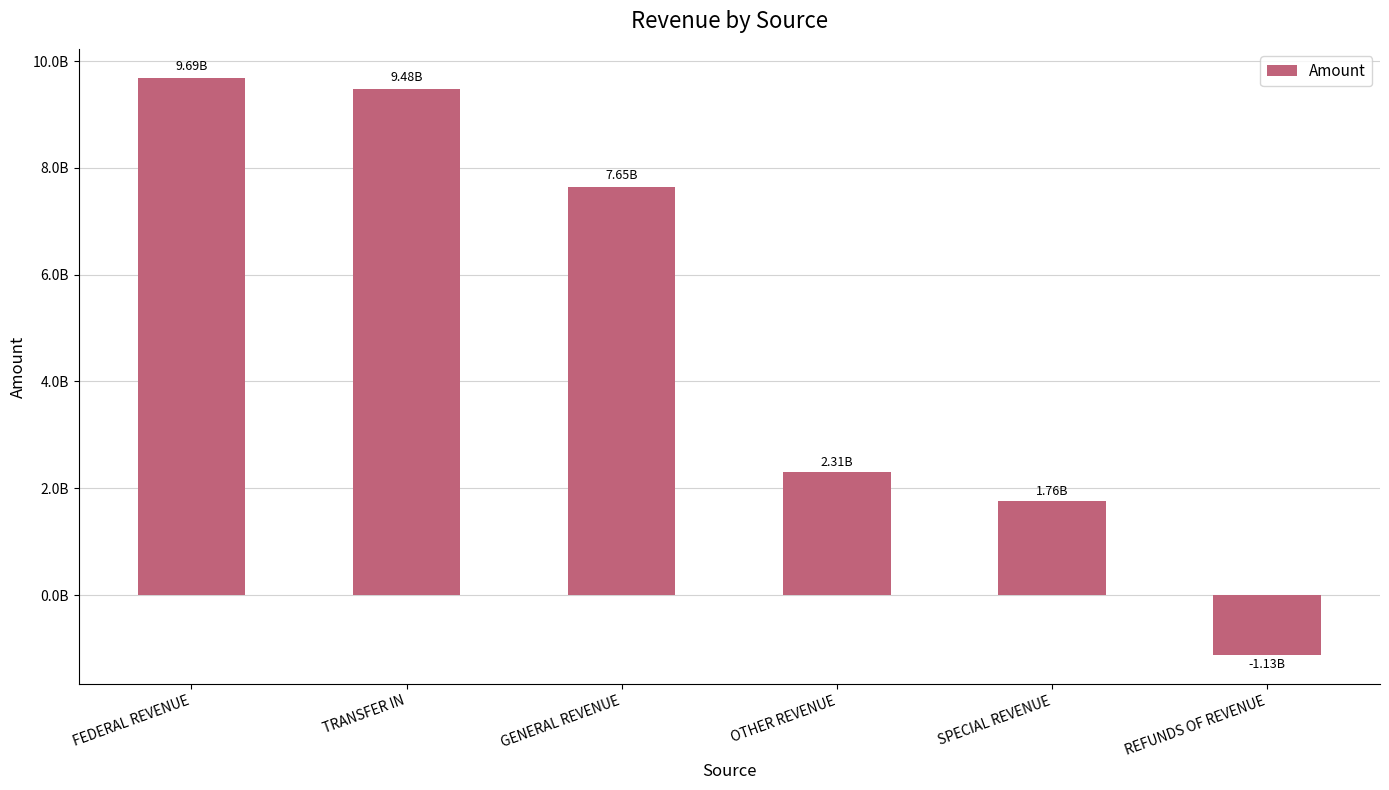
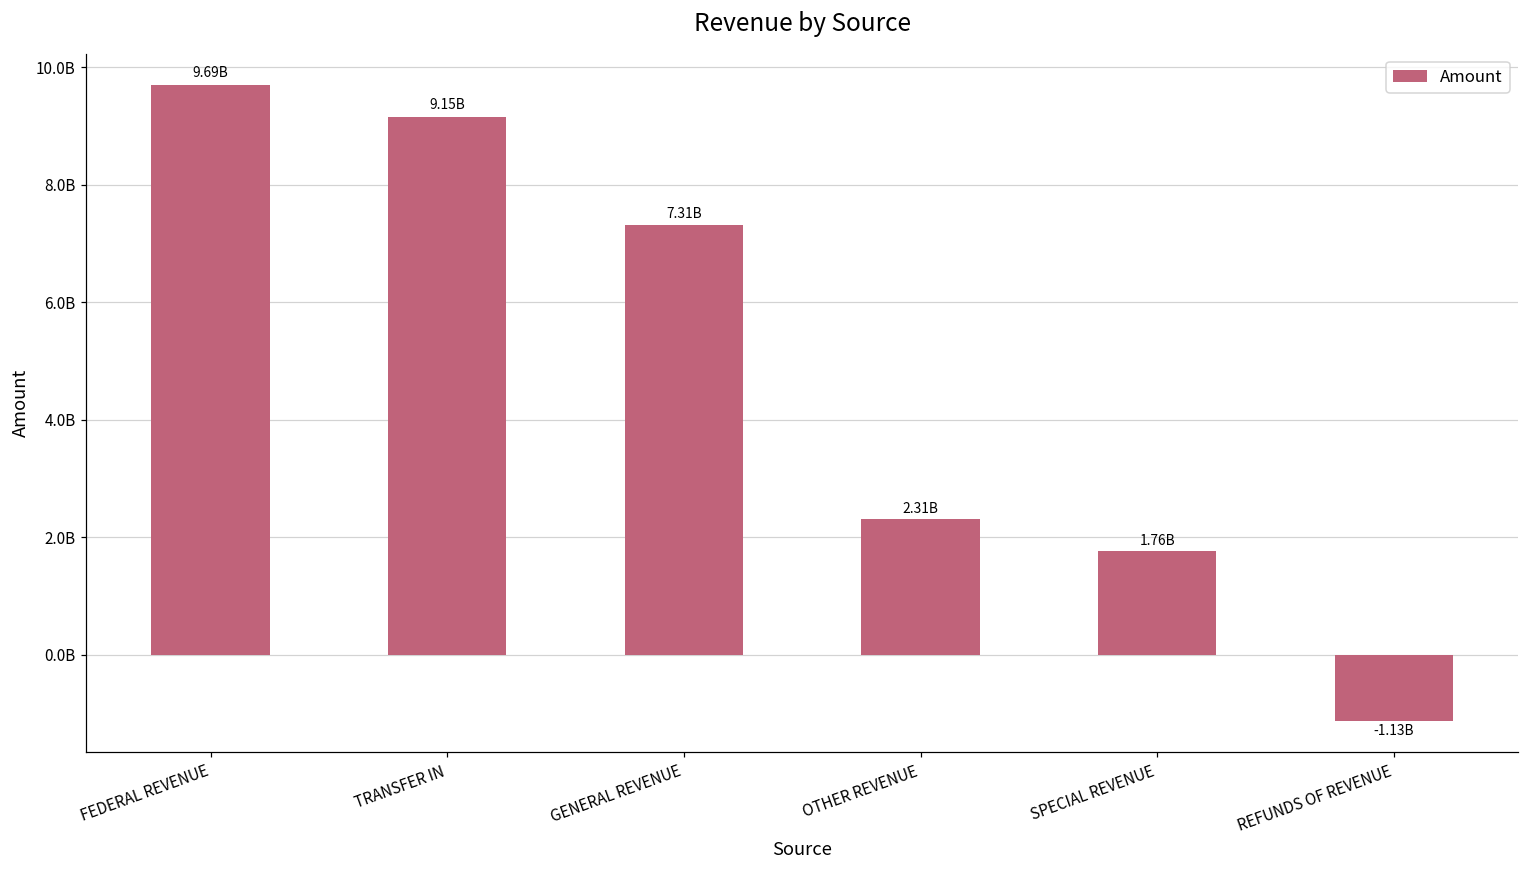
  {
    "FEDERAL REVENUE": "9.69B",
-   "TRANSFER IN": "9.48B",
-   "GENERAL REVENUE": "7.65B",
+   "TRANSFER IN": "9.15B",
+   "GENERAL REVENUE": "7.31B",
    "OTHER REVENUE": "2.31B",
    "SPECIAL REVENUE": "1.76B",
    "REFUNDS OF REVENUE": "-1.13B"
  }
